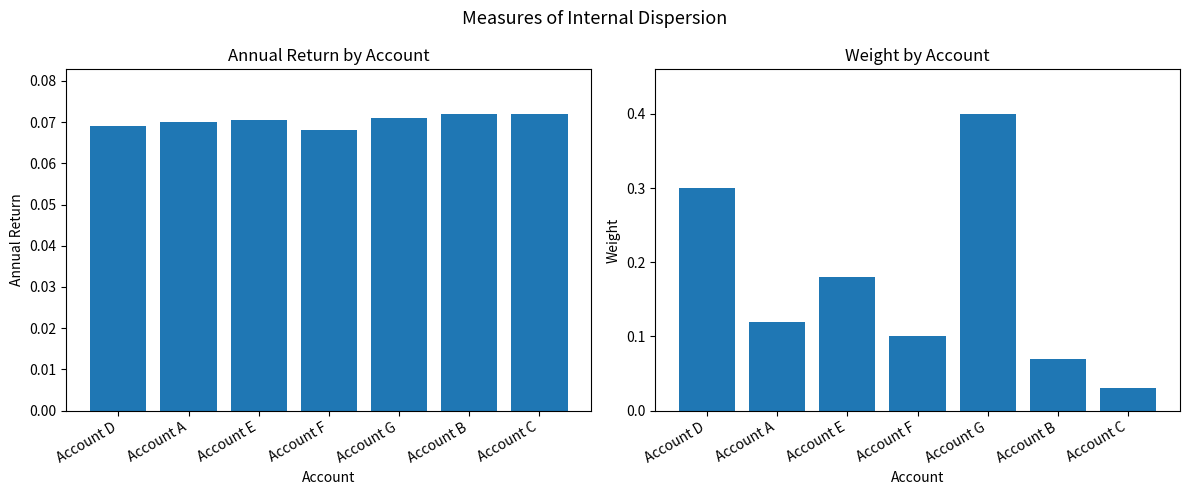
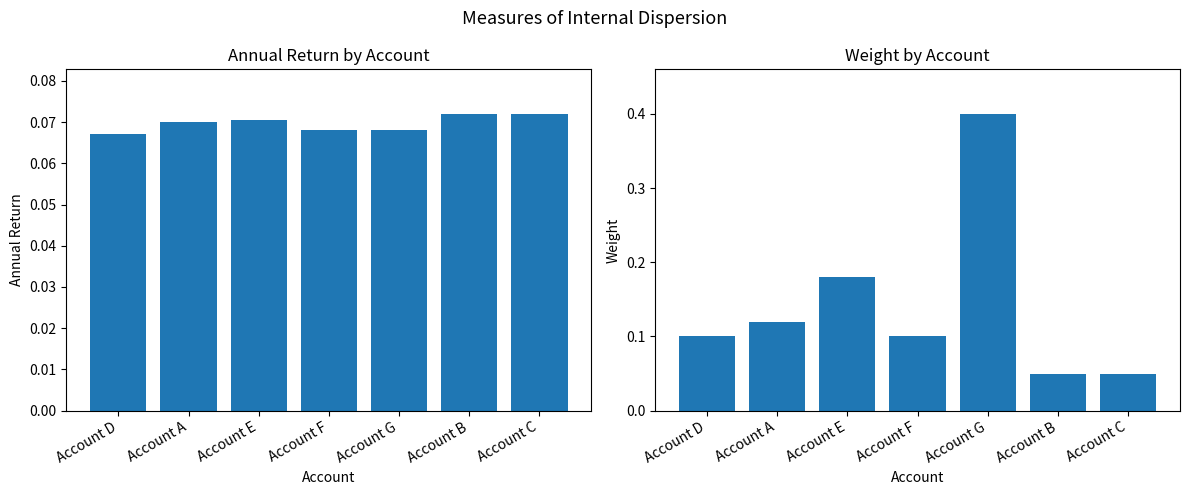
  {
    "Annual Return by Account": {
-     "Account D": 0.069,
+     "Account D": 0.067,
      "Account A": 0.070,
      "Account E": 0.071,
      "Account F": 0.068,
-     "Account G": 0.071,
+     "Account G": 0.068,
      "Account B": 0.072,
      "Account C": 0.072
    },
    "Weight by Account": {
-     "Account D": 0.3,
+     "Account D": 0.1,
      "Account A": 0.12,
      "Account E": 0.18,
      "Account F": 0.10,
      "Account G": 0.40,
-     "Account B": 0.07,
-     "Account C": 0.03
+     "Account B": 0.05,
+     "Account C": 0.05
    }
  }
